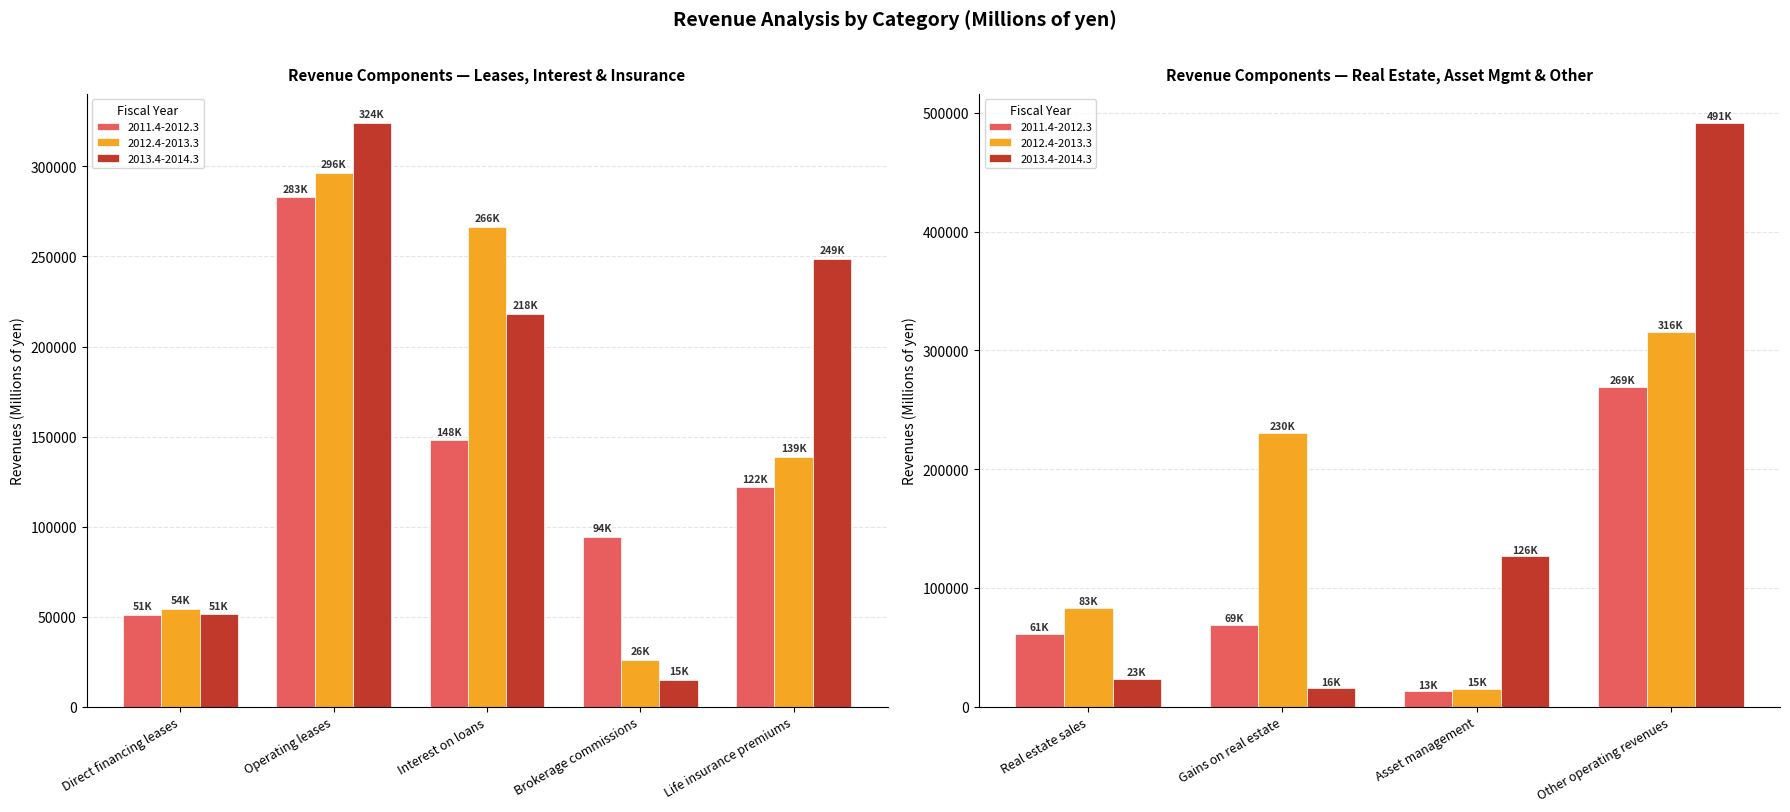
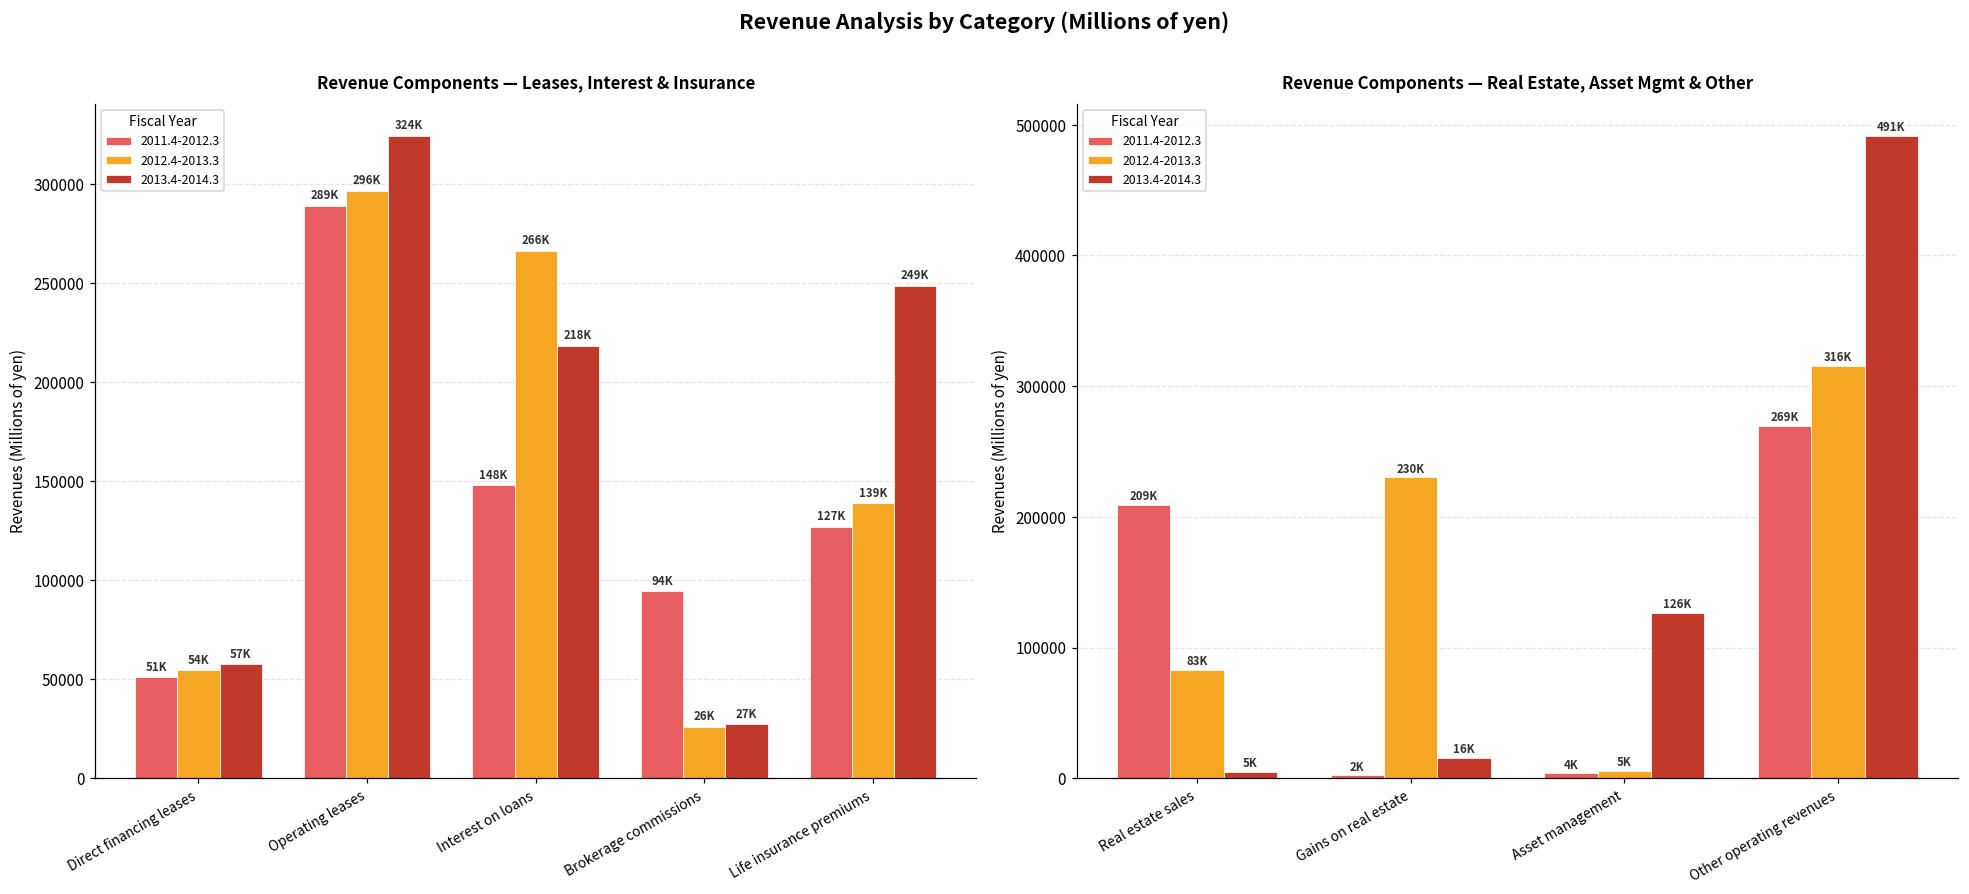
  {
    "Revenue Components — Leases, Interest & Insurance": {
      "2011.4-2012.3": {
        "Direct financing leases": "51K",
-       "Operating leases": "283K",
+       "Operating leases": "289K",
        "Interest on loans": "148K",
        "Brokerage commissions": "94K",
-       "Life insurance premiums": "122K"
+       "Life insurance premiums": "127K"
      },
      "2012.4-2013.3": {
        "Direct financing leases": "54K",
        "Operating leases": "296K",
        "Interest on loans": "266K",
        "Brokerage commissions": "26K",
        "Life insurance premiums": "139K"
      },
      "2013.4-2014.3": {
-       "Direct financing leases": "51K",
+       "Direct financing leases": "57K",
        "Operating leases": "324K",
        "Interest on loans": "218K",
-       "Brokerage commissions": "15K",
+       "Brokerage commissions": "27K",
        "Life insurance premiums": "249K"
      }
    },
    "Revenue Components — Real Estate, Asset Mgmt & Other": {
      "2011.4-2012.3": {
-       "Real estate sales": "61K",
-       "Gains on real estate": "69K",
-       "Asset management": "13K",
+       "Real estate sales": "209K",
+       "Gains on real estate": "2K",
+       "Asset management": "4K",
        "Other operating revenues": "269K"
      },
      "2012.4-2013.3": {
        "Real estate sales": "83K",
        "Gains on real estate": "230K",
-       "Asset management": "15K",
+       "Asset management": "5K",
        "Other operating revenues": "316K"
      },
      "2013.4-2014.3": {
-       "Real estate sales": "23K",
+       "Real estate sales": "5K",
        "Gains on real estate": "16K",
        "Asset management": "126K",
        "Other operating revenues": "491K"
      }
    }
  }
